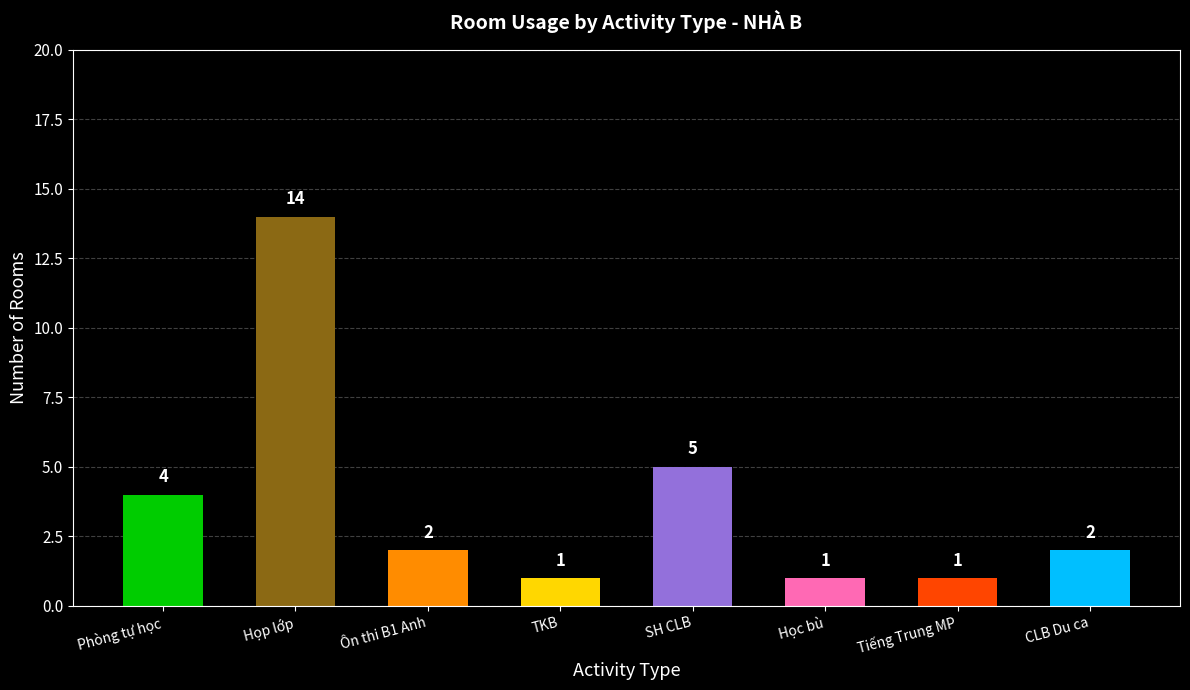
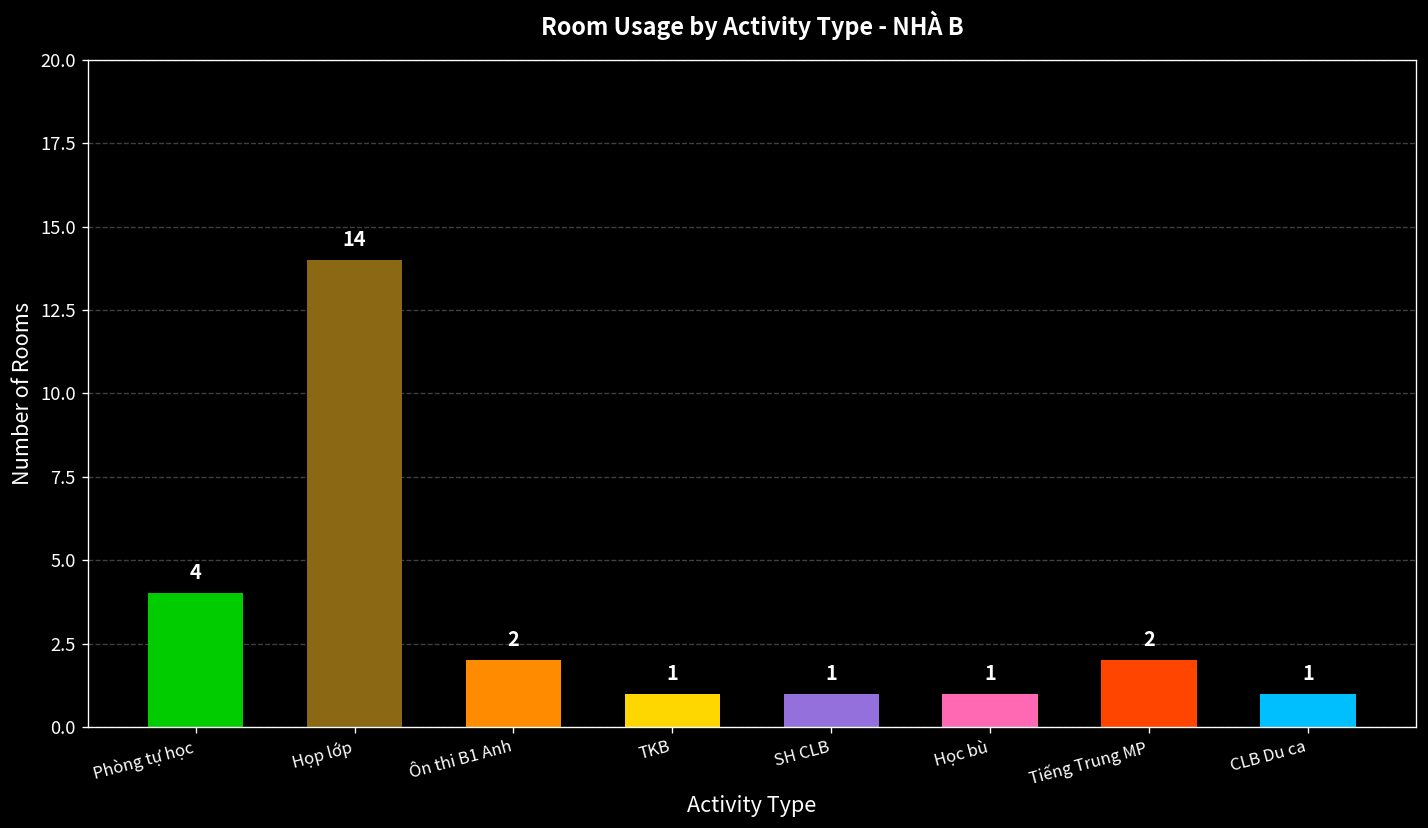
  {
    "Phòng tự học": 4,
    "Họp lớp": 14,
    "Ôn thi B1 Anh": 2,
    "TKB": 1,
-   "SH CLB": 5,
+   "SH CLB": 1,
    "Học bù": 1,
-   "Tiếng Trung MP": 1,
-   "CLB Du ca": 2
+   "Tiếng Trung MP": 2,
+   "CLB Du ca": 1
  }
